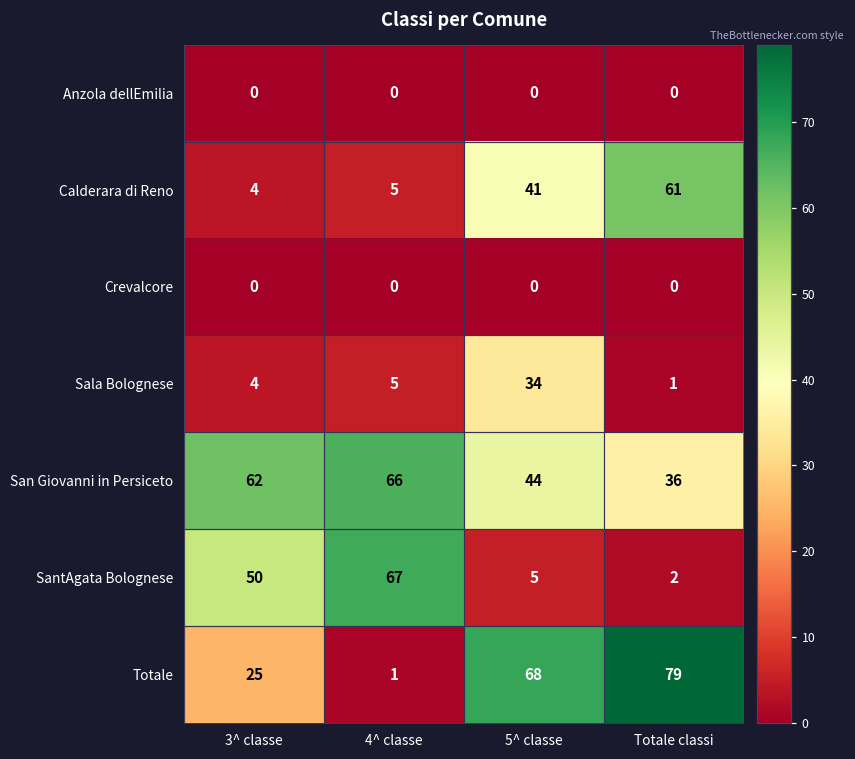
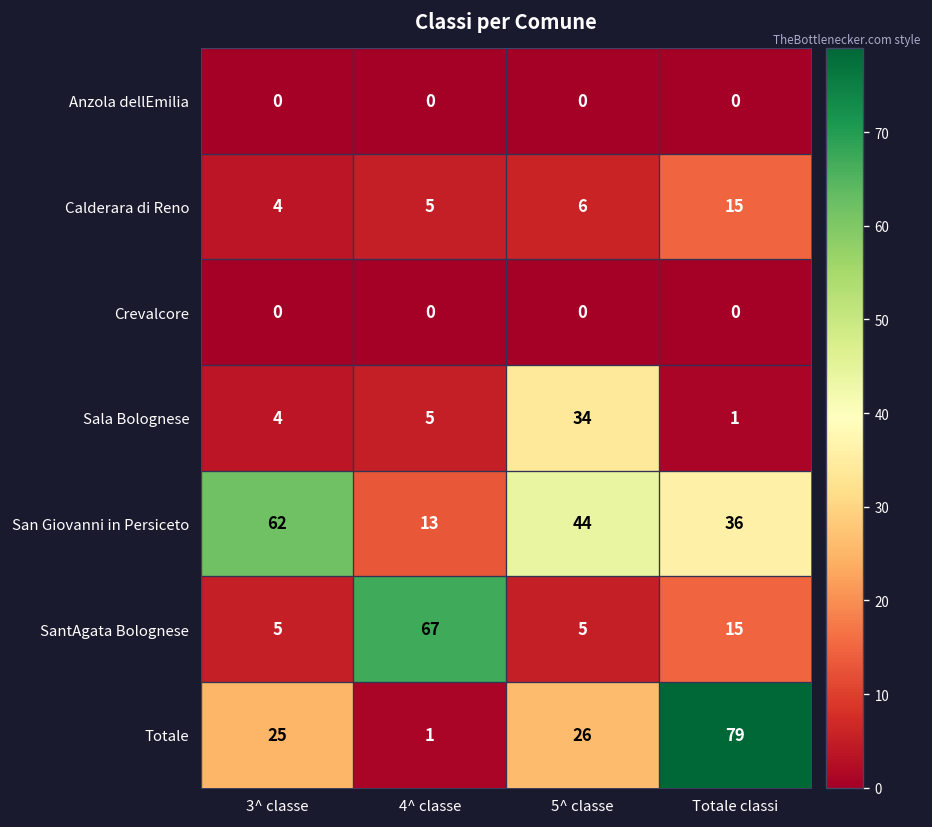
  {
    "Anzola dellEmilia": {
      "3^ classe": 0,
      "4^ classe": 0,
      "5^ classe": 0,
      "Totale classi": 0
    },
    "Calderara di Reno": {
      "3^ classe": 4,
      "4^ classe": 5,
-     "5^ classe": 41,
-     "Totale classi": 61
+     "5^ classe": 6,
+     "Totale classi": 15
    },
    "Crevalcore": {
      "3^ classe": 0,
      "4^ classe": 0,
      "5^ classe": 0,
      "Totale classi": 0
    },
    "Sala Bolognese": {
      "3^ classe": 4,
      "4^ classe": 5,
      "5^ classe": 34,
      "Totale classi": 1
    },
    "San Giovanni in Persiceto": {
      "3^ classe": 62,
-     "4^ classe": 66,
+     "4^ classe": 13,
      "5^ classe": 44,
      "Totale classi": 36
    },
    "SantAgata Bolognese": {
-     "3^ classe": 50,
+     "3^ classe": 5,
      "4^ classe": 67,
      "5^ classe": 5,
-     "Totale classi": 2
+     "Totale classi": 15
    },
    "Totale": {
      "3^ classe": 25,
      "4^ classe": 1,
-     "5^ classe": 68,
+     "5^ classe": 26,
      "Totale classi": 79
    }
  }
